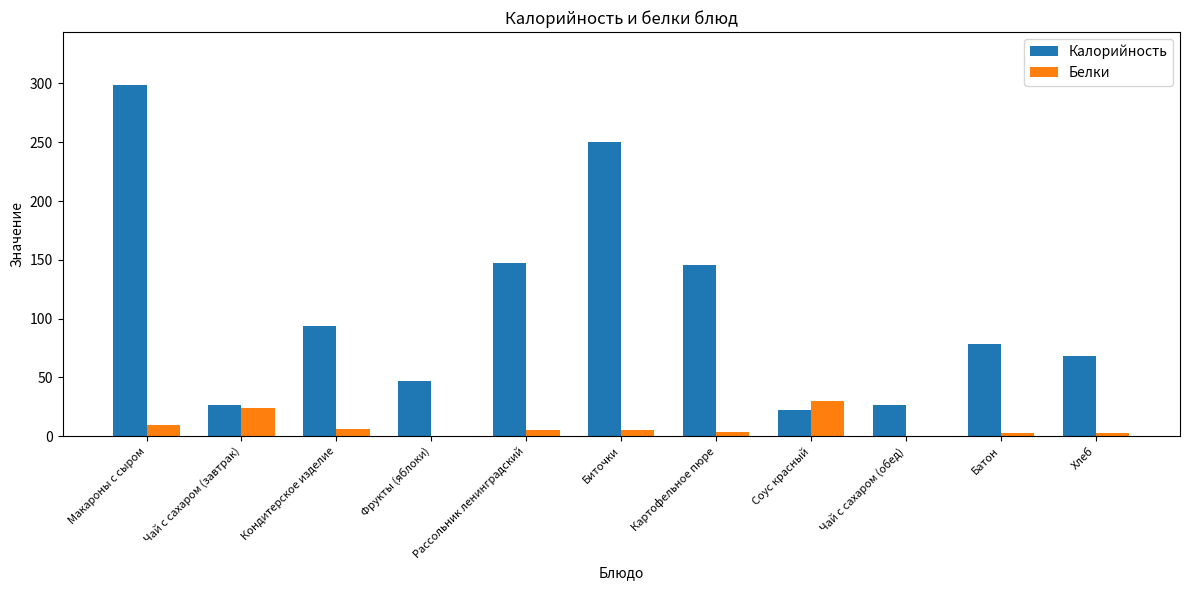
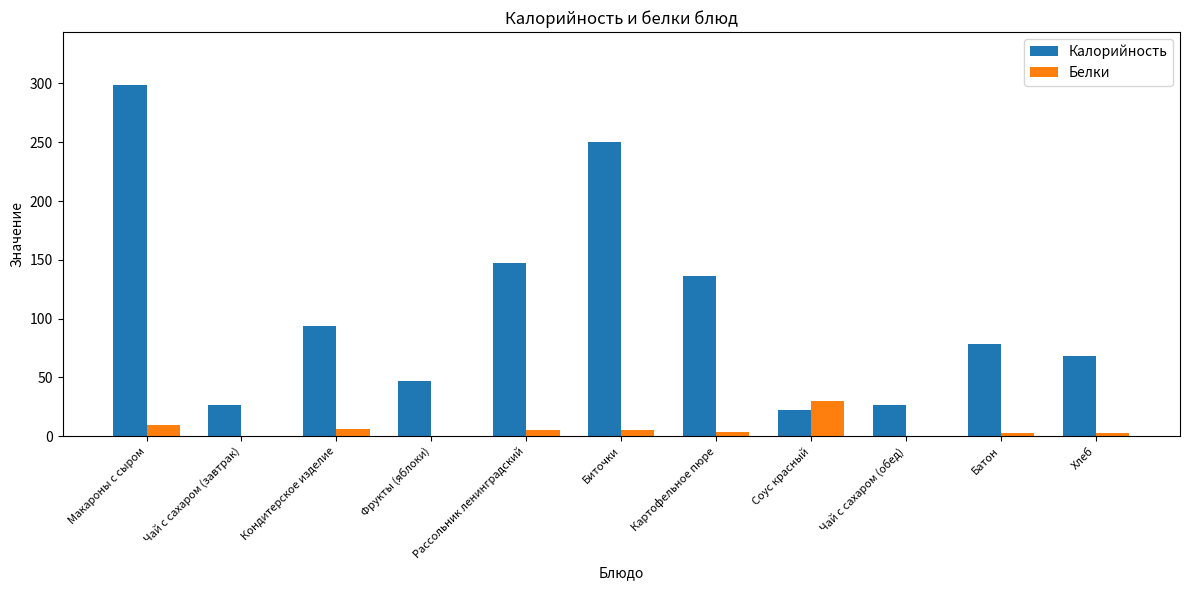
  {
    "Калорийность": {
      "Макароны с сыром": 299,
      "Чай с сахаром (завтрак)": 27,
      "Кондитерское изделие": 93,
      "Фрукты (яблоки)": 47,
      "Рассольник ленинградский": 147,
      "Биточки": 250,
-     "Картофельное пюре": 146,
+     "Картофельное пюре": 136,
      "Соус красный": 22,
      "Чай с сахаром (обед)": 27,
      "Батон": 79,
      "Хлеб": 68
    },
    "Белки": {
      "Макароны с сыром": 9,
-     "Чай с сахаром (завтрак)": 24,
+     "Чай с сахаром (завтрак)": 0,
      "Кондитерское изделие": 6,
      "Рассольник ленинградский": 5,
      "Биточки": 5,
      "Картофельное пюре": 3,
      "Соус красный": 30,
      "Батон": 2,
      "Хлеб": 2
    }
  }
